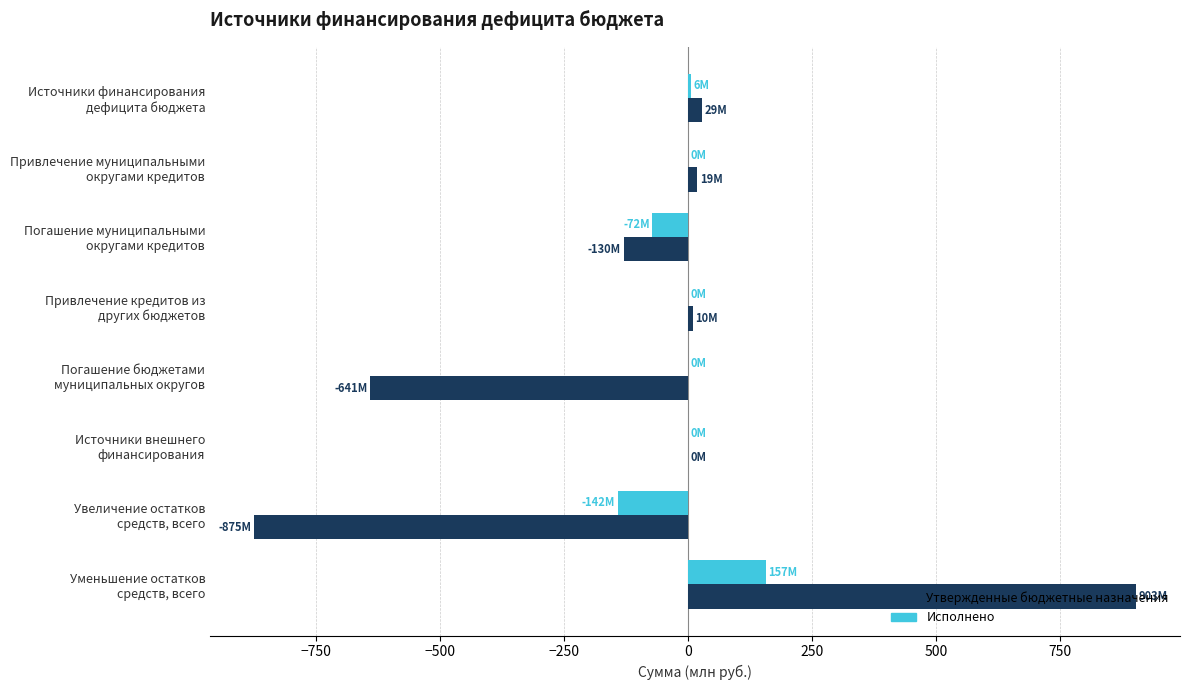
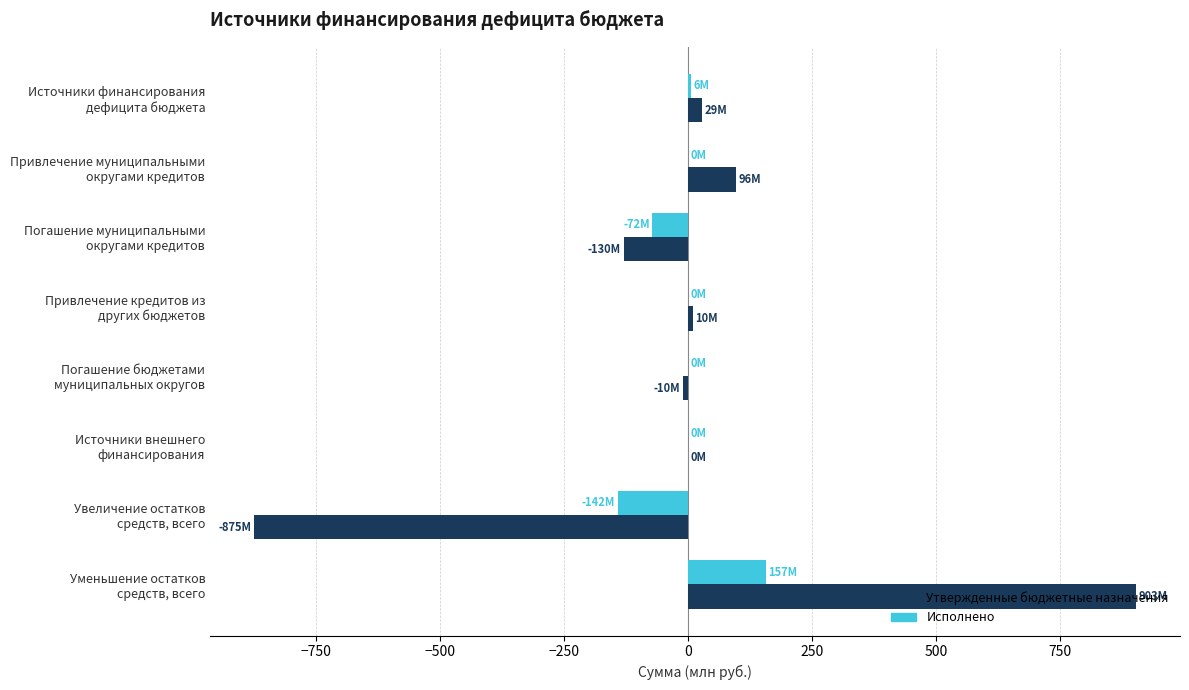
  {
    "Утвержденные бюджетные назначения": {
      "Источники финансирования дефицита бюджета": "29M",
-     "Привлечение муниципальными округами кредитов": "19M",
+     "Привлечение муниципальными округами кредитов": "96M",
      "Погашение муниципальными округами кредитов": "-130M",
      "Привлечение кредитов из других бюджетов": "10M",
-     "Погашение бюджетами муниципальных округов": "-641M",
+     "Погашение бюджетами муниципальных округов": "-10M",
      "Источники внешнего финансирования": "0M",
      "Увеличение остатков средств, всего": "-875M",
      "Уменьшение остатков средств, всего": "903M"
    },
    "Исполнено": {
      "Источники финансирования дефицита бюджета": "6M",
      "Привлечение муниципальными округами кредитов": "0M",
      "Погашение муниципальными округами кредитов": "-72M",
      "Привлечение кредитов из других бюджетов": "0M",
      "Погашение бюджетами муниципальных округов": "0M",
      "Источники внешнего финансирования": "0M",
      "Увеличение остатков средств, всего": "-142M",
      "Уменьшение остатков средств, всего": "157M"
    }
  }
